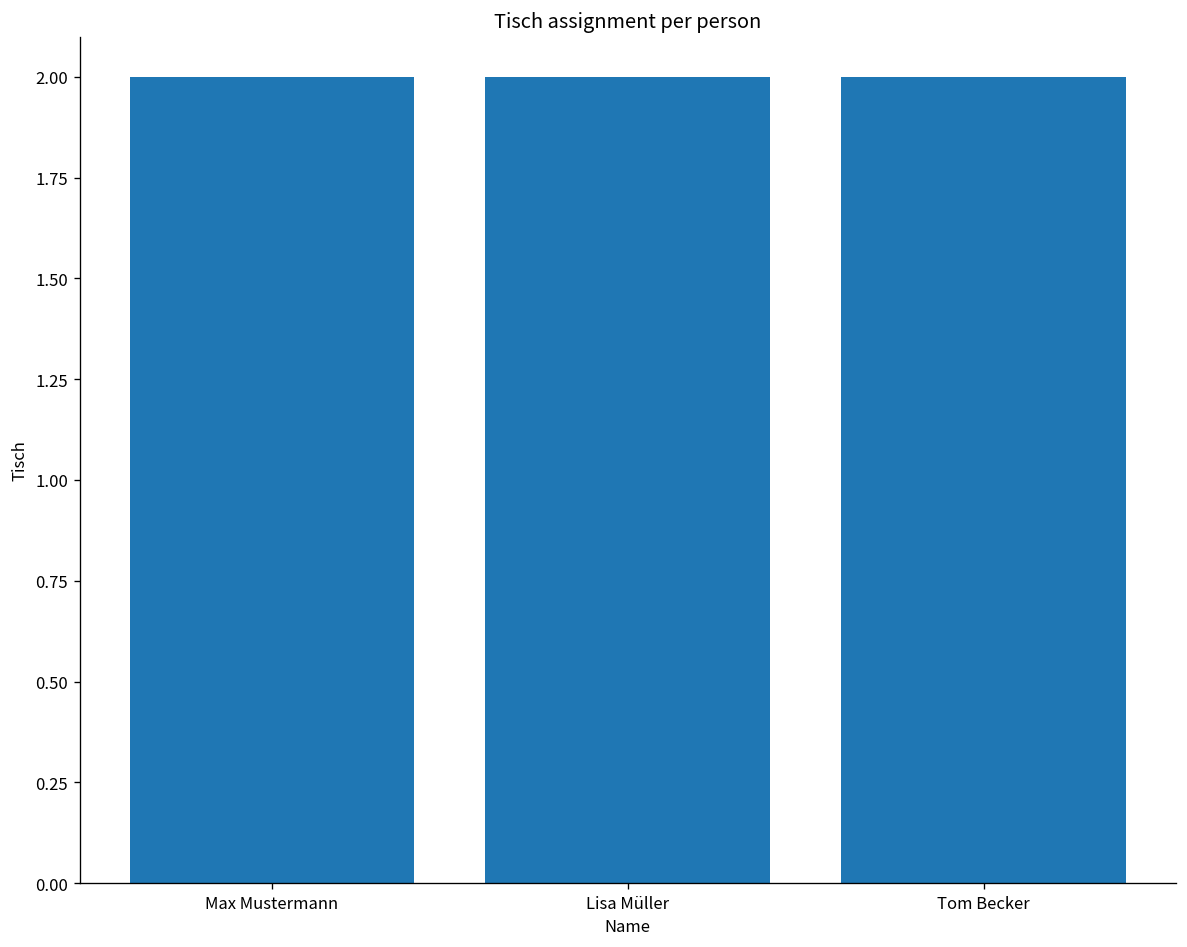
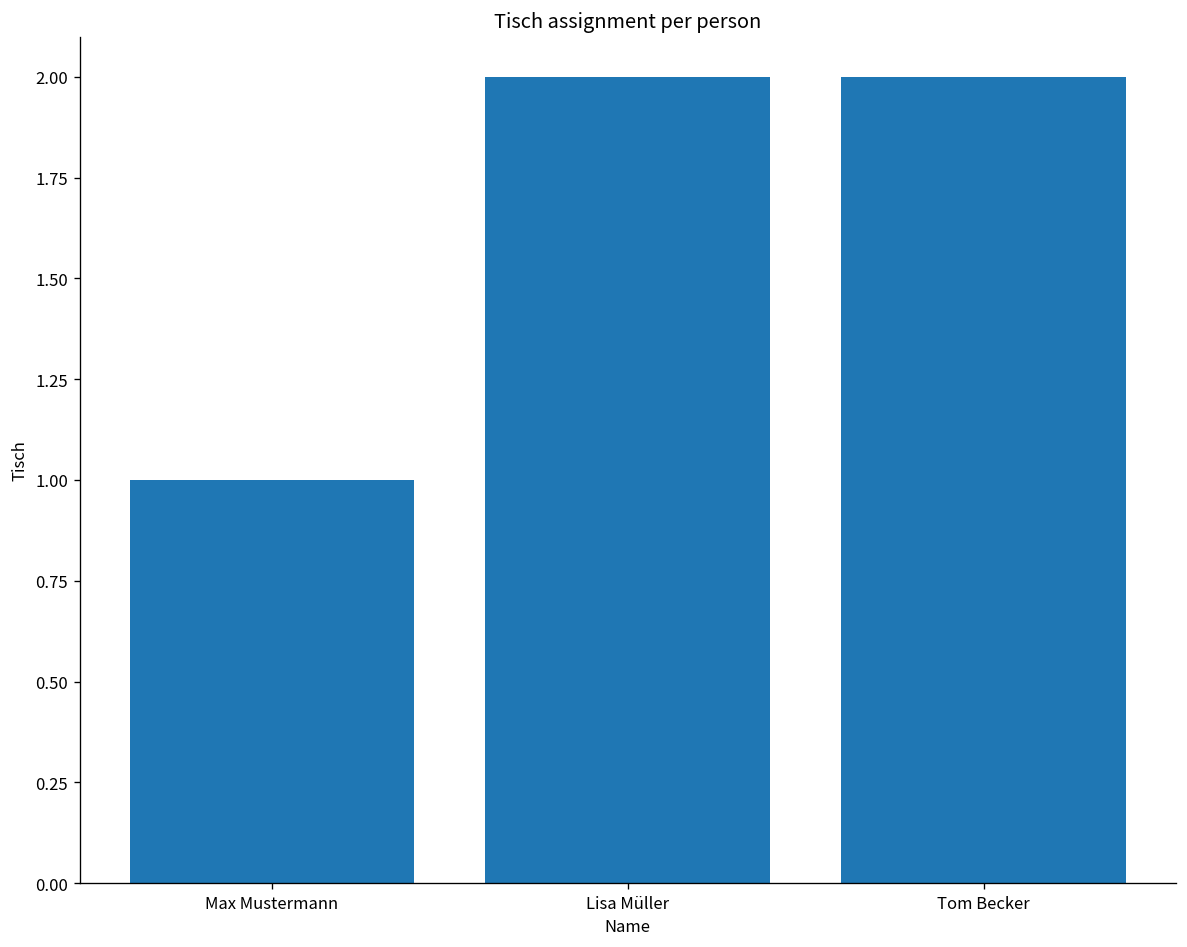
  {
-   "Max Mustermann": 2,
+   "Max Mustermann": 1,
    "Lisa Müller": 2,
    "Tom Becker": 2
  }
